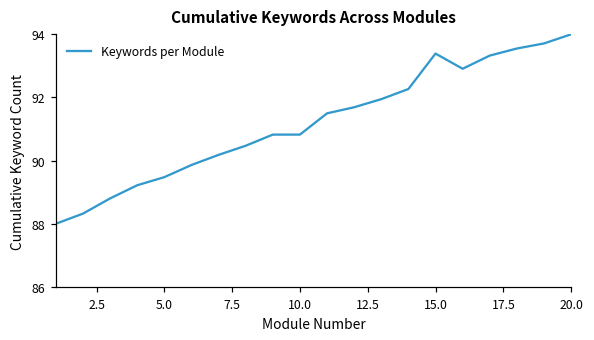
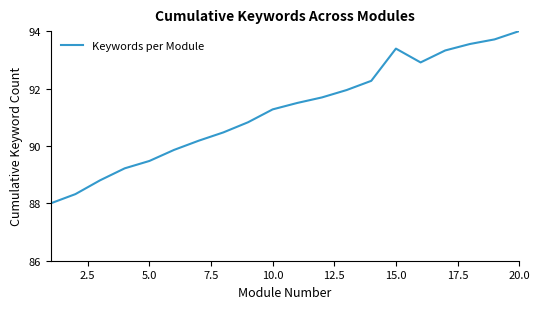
  {
    "5.0": 89.5,
-   "10.0": 90.8,
+   "10.0": 91.3,
    "15.0": 93.4,
    "20.0": 94.0
  }
